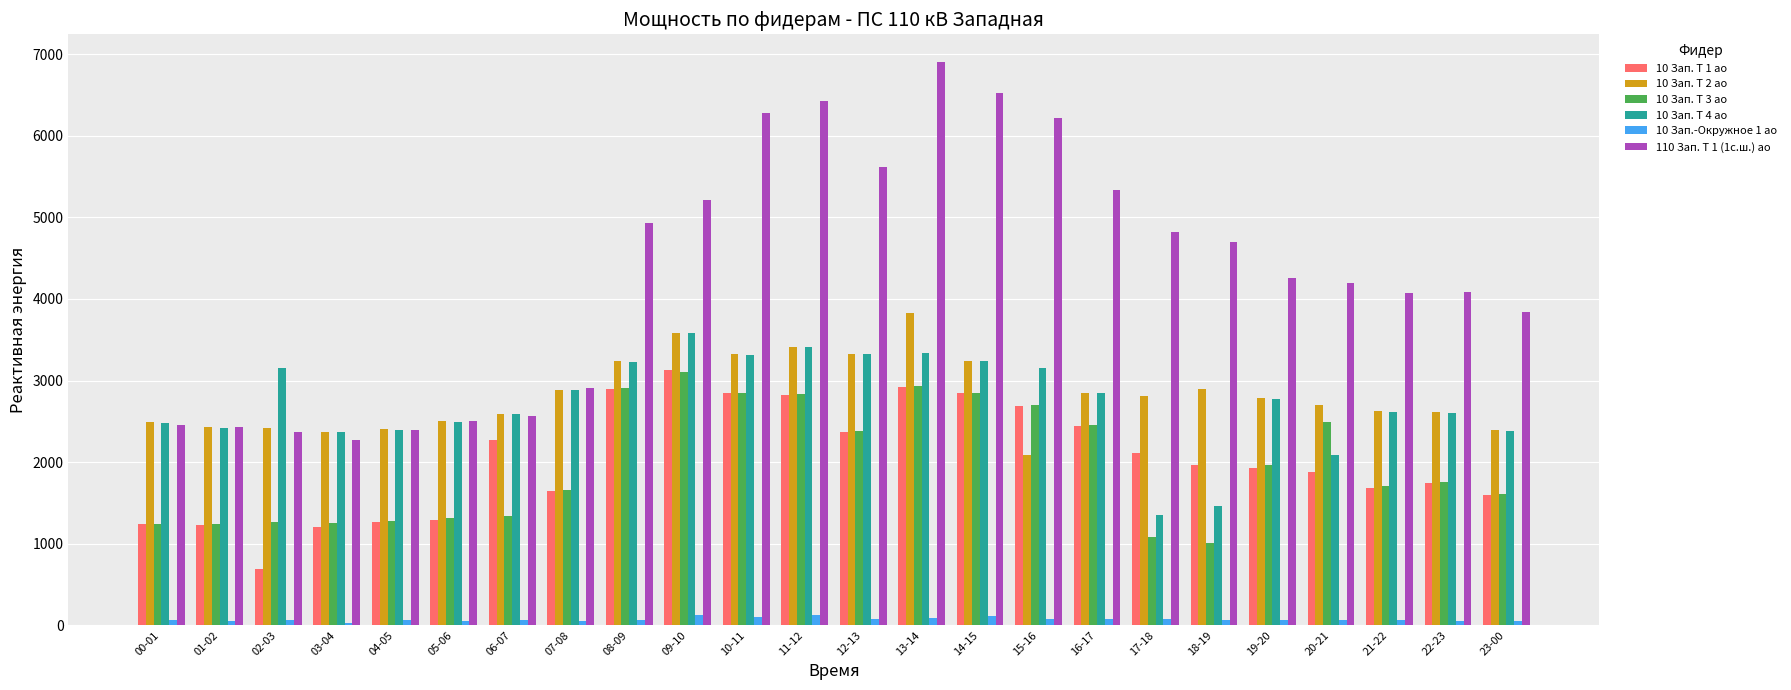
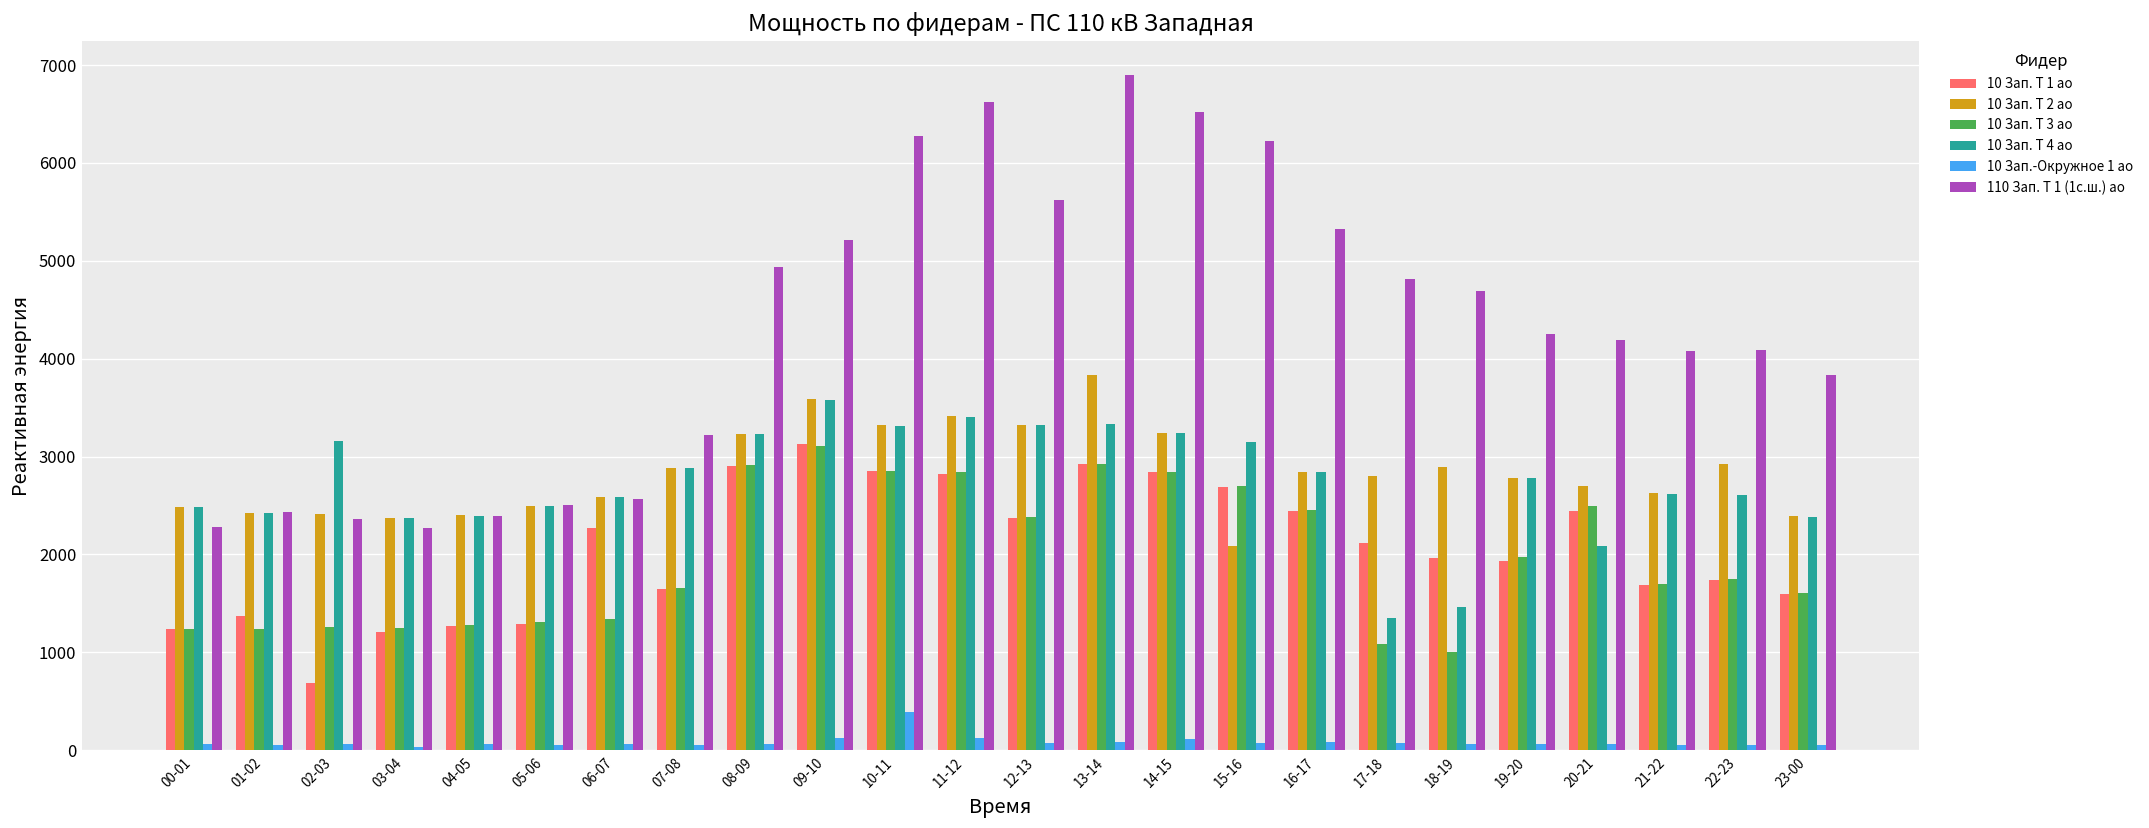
  {
    "10 Зап. Т 1 ао": {
      "00-01": 1200,
-     "01-02": 1200,
+     "01-02": 1400,
      "02-03": 700,
      "03-04": 1200,
      "04-05": 1300,
      "05-06": 1300,
      "06-07": 2300,
      "07-08": 1600,
      "08-09": 2900,
      "09-10": 3100,
      "10-11": 2800,
      "11-12": 2800,
      "12-13": 2400,
      "13-14": 2900,
      "14-15": 2800,
      "15-16": 2700,
      "16-17": 2400,
      "17-18": 2100,
      "18-19": 2000,
      "19-20": 1900,
-     "20-21": 1900,
+     "20-21": 2400,
      "21-22": 1700,
      "22-23": 1700,
      "23-00": 1600
    },
    "10 Зап. Т 2 ао": {
      "00-01": 2500,
      "01-02": 2400,
      "02-03": 2400,
      "03-04": 2400,
      "04-05": 2400,
      "05-06": 2500,
      "06-07": 2600,
      "07-08": 2900,
      "08-09": 3200,
      "09-10": 3600,
      "10-11": 3300,
      "11-12": 3400,
      "12-13": 3300,
      "13-14": 3800,
      "14-15": 3200,
      "15-16": 2100,
      "16-17": 2800,
      "17-18": 2800,
      "18-19": 2900,
      "19-20": 2800,
      "20-21": 2700,
      "21-22": 2600,
-     "22-23": 2600,
+     "22-23": 2900,
      "23-00": 2400
    },
    "10 Зап. Т 3 ао": {
      "00-01": 1200,
      "01-02": 1200,
      "02-03": 1300,
      "03-04": 1300,
      "04-05": 1300,
      "05-06": 1300,
      "06-07": 1300,
      "07-08": 1700,
      "08-09": 2900,
      "09-10": 3100,
      "10-11": 2900,
      "11-12": 2800,
      "12-13": 2400,
      "13-14": 2900,
      "14-15": 2800,
      "15-16": 2700,
      "16-17": 2500,
      "17-18": 1100,
      "18-19": 1000,
      "19-20": 2000,
      "20-21": 2500,
      "21-22": 1700,
      "22-23": 1800,
      "23-00": 1600
    },
    "10 Зап. Т 4 ао": {
      "00-01": 2500,
      "01-02": 2400,
      "02-03": 3200,
      "03-04": 2400,
      "04-05": 2400,
      "05-06": 2500,
      "06-07": 2600,
      "07-08": 2900,
      "08-09": 3200,
      "09-10": 3600,
      "10-11": 3300,
      "11-12": 3400,
      "12-13": 3300,
      "13-14": 3300,
      "14-15": 3200,
      "15-16": 3100,
      "16-17": 2800,
      "17-18": 1400,
      "18-19": 1500,
      "19-20": 2800,
      "20-21": 2100,
      "21-22": 2600,
      "22-23": 2600,
      "23-00": 2400
    },
    "10 Зап.-Окружное 1 ао": {
      "00-01": 100,
      "01-02": 0,
      "02-03": 100,
      "04-05": 100,
      "05-06": 0,
      "06-07": 100,
      "07-08": 100,
      "08-09": 100,
      "09-10": 100,
-     "10-11": 100,
+     "10-11": 400,
      "11-12": 100,
      "12-13": 100,
      "13-14": 100,
      "14-15": 100,
      "15-16": 100,
      "16-17": 100,
      "17-18": 100,
      "18-19": 100,
      "19-20": 100,
      "20-21": 100,
      "21-22": 100,
      "22-23": 100,
      "23-00": 0
    },
    "110 Зап. Т 1 (1с.ш.) ао": {
-     "00-01": 2500,
+     "00-01": 2300,
      "01-02": 2400,
      "02-03": 2400,
      "03-04": 2300,
      "04-05": 2400,
      "05-06": 2500,
      "06-07": 2600,
-     "07-08": 2900,
+     "07-08": 3200,
      "08-09": 4900,
      "09-10": 5200,
      "10-11": 6300,
-     "11-12": 6400,
+     "11-12": 6600,
      "12-13": 5600,
      "13-14": 6900,
      "14-15": 6500,
      "15-16": 6200,
      "16-17": 5300,
      "17-18": 4800,
      "18-19": 4700,
      "19-20": 4300,
      "20-21": 4200,
      "21-22": 4100,
      "22-23": 4100,
      "23-00": 3800
    }
  }
